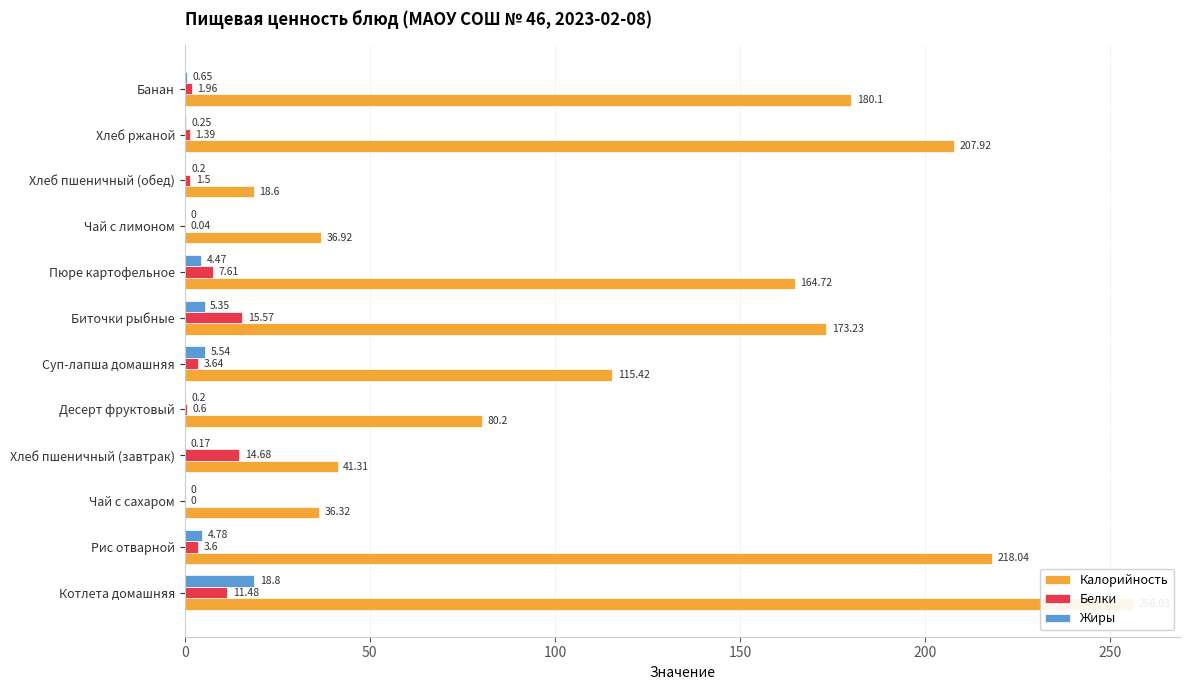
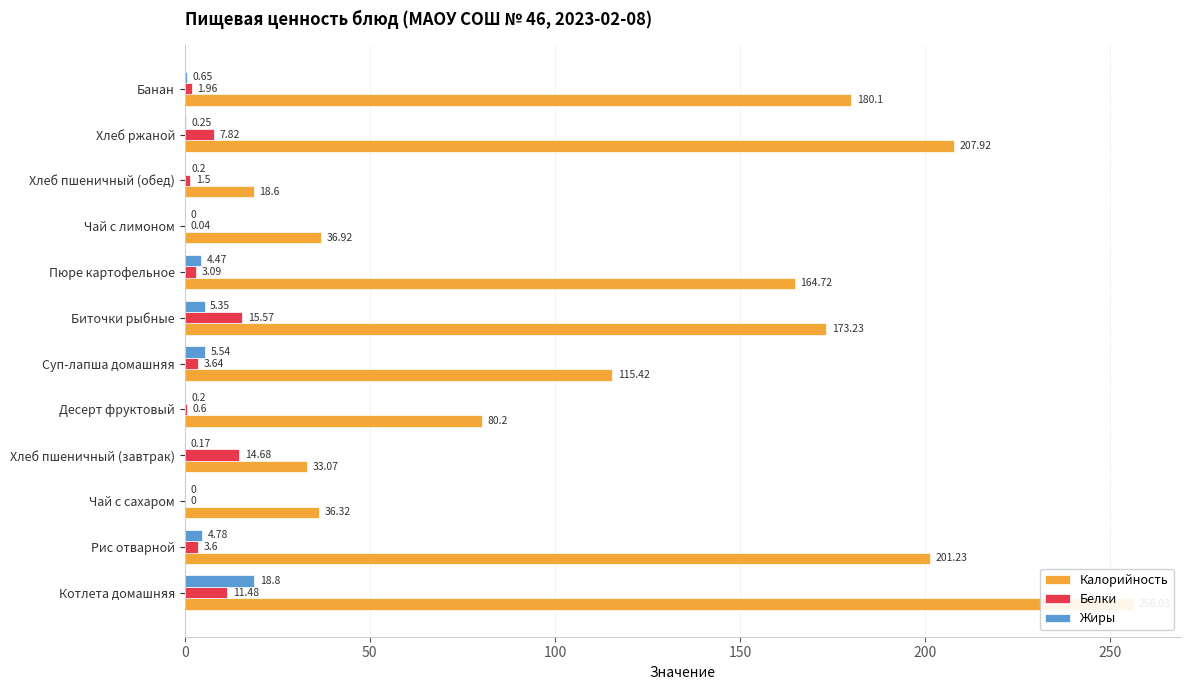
  {
    "Калорийность": {
      "Банан": 180.1,
      "Хлеб ржаной": 207.92,
      "Хлеб пшеничный (обед)": 18.6,
      "Чай с лимоном": 36.92,
      "Пюре картофельное": 164.72,
      "Биточки рыбные": 173.23,
      "Суп-лапша домашняя": 115.42,
      "Десерт фруктовый": 80.2,
-     "Хлеб пшеничный (завтрак)": 41.31,
+     "Хлеб пшеничный (завтрак)": 33.07,
      "Чай с сахаром": 36.32,
-     "Рис отварной": 218.04
+     "Рис отварной": 201.23
    },
    "Белки": {
      "Банан": 1.96,
-     "Хлеб ржаной": 1.39,
+     "Хлеб ржаной": 7.82,
      "Хлеб пшеничный (обед)": 1.5,
      "Чай с лимоном": 0.04,
-     "Пюре картофельное": 7.61,
+     "Пюре картофельное": 3.09,
      "Биточки рыбные": 15.57,
      "Суп-лапша домашняя": 3.64,
      "Десерт фруктовый": 0.6,
      "Хлеб пшеничный (завтрак)": 14.68,
      "Чай с сахаром": 0,
      "Рис отварной": 3.6,
      "Котлета домашняя": 11.48
    },
    "Жиры": {
      "Банан": 0.65,
      "Хлеб ржаной": 0.25,
      "Хлеб пшеничный (обед)": 0.2,
      "Чай с лимоном": 0,
      "Пюре картофельное": 4.47,
      "Биточки рыбные": 5.35,
      "Суп-лапша домашняя": 5.54,
      "Десерт фруктовый": 0.2,
      "Хлеб пшеничный (завтрак)": 0.17,
      "Чай с сахаром": 0,
      "Рис отварной": 4.78,
      "Котлета домашняя": 18.8
    }
  }
